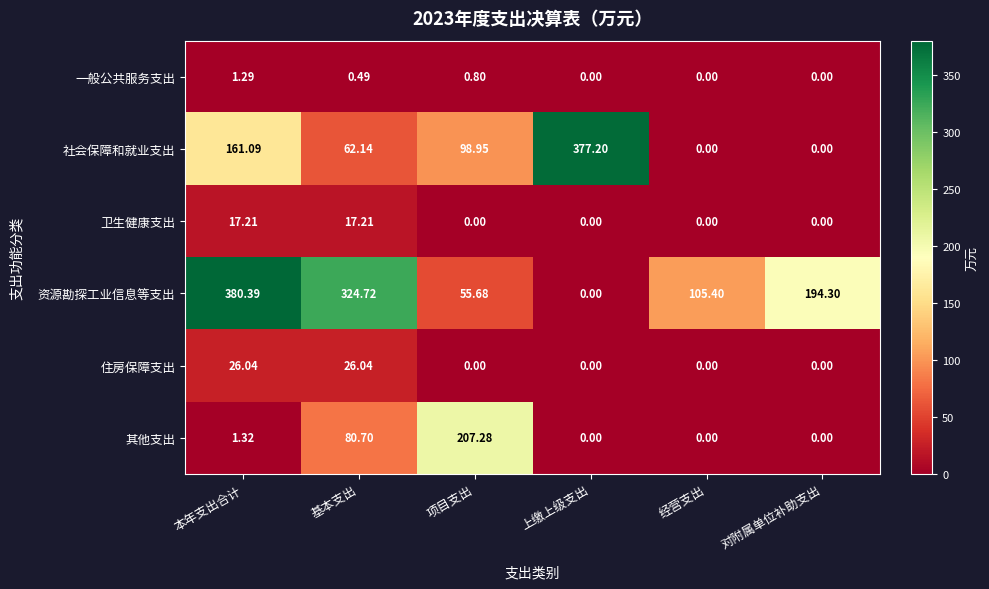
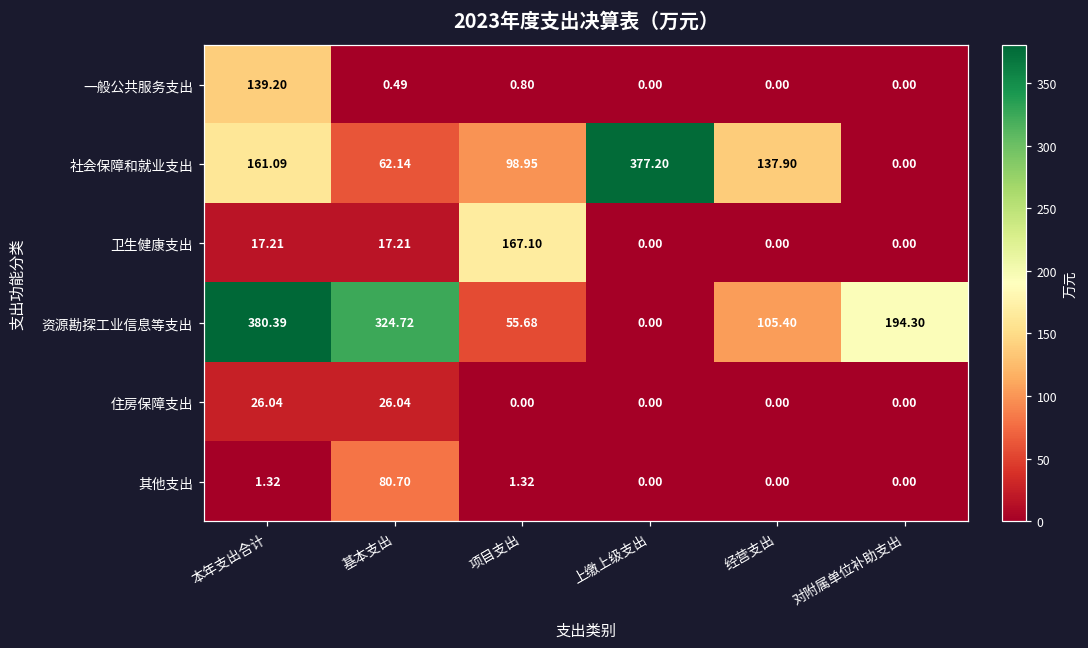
  {
    "一般公共服务支出": {
-     "本年支出合计": 1.29,
+     "本年支出合计": 139.20,
      "基本支出": 0.49,
      "项目支出": 0.80,
      "上缴上级支出": 0.00,
      "经营支出": 0.00,
      "对附属单位补助支出": 0.00
    },
    "社会保障和就业支出": {
      "本年支出合计": 161.09,
      "基本支出": 62.14,
      "项目支出": 98.95,
      "上缴上级支出": 377.20,
-     "经营支出": 0.00,
+     "经营支出": 137.90,
      "对附属单位补助支出": 0.00
    },
    "卫生健康支出": {
      "本年支出合计": 17.21,
      "基本支出": 17.21,
-     "项目支出": 0.00,
+     "项目支出": 167.10,
      "上缴上级支出": 0.00,
      "经营支出": 0.00,
      "对附属单位补助支出": 0.00
    },
    "资源勘探工业信息等支出": {
      "本年支出合计": 380.39,
      "基本支出": 324.72,
      "项目支出": 55.68,
      "上缴上级支出": 0.00,
      "经营支出": 105.40,
      "对附属单位补助支出": 194.30
    },
    "住房保障支出": {
      "本年支出合计": 26.04,
      "基本支出": 26.04,
      "项目支出": 0.00,
      "上缴上级支出": 0.00,
      "经营支出": 0.00,
      "对附属单位补助支出": 0.00
    },
    "其他支出": {
      "本年支出合计": 1.32,
      "基本支出": 80.70,
-     "项目支出": 207.28,
+     "项目支出": 1.32,
      "上缴上级支出": 0.00,
      "经营支出": 0.00,
      "对附属单位补助支出": 0.00
    }
  }
